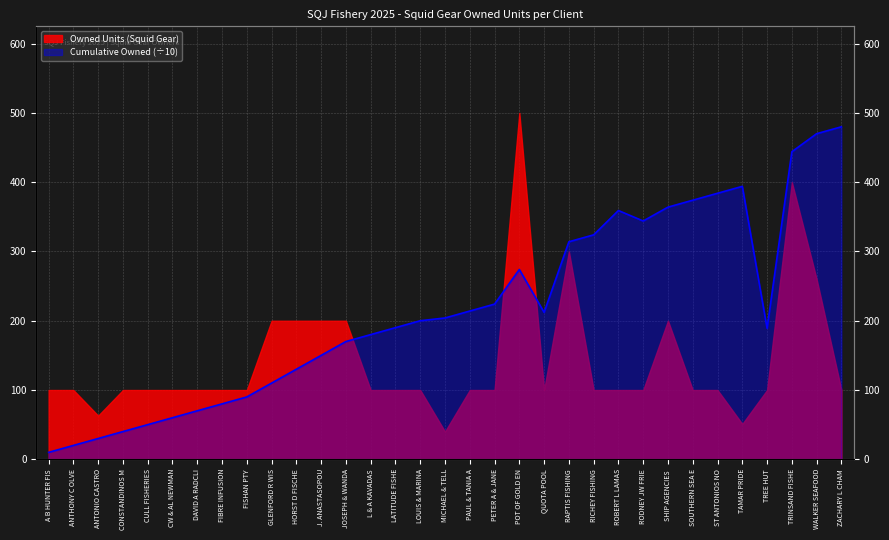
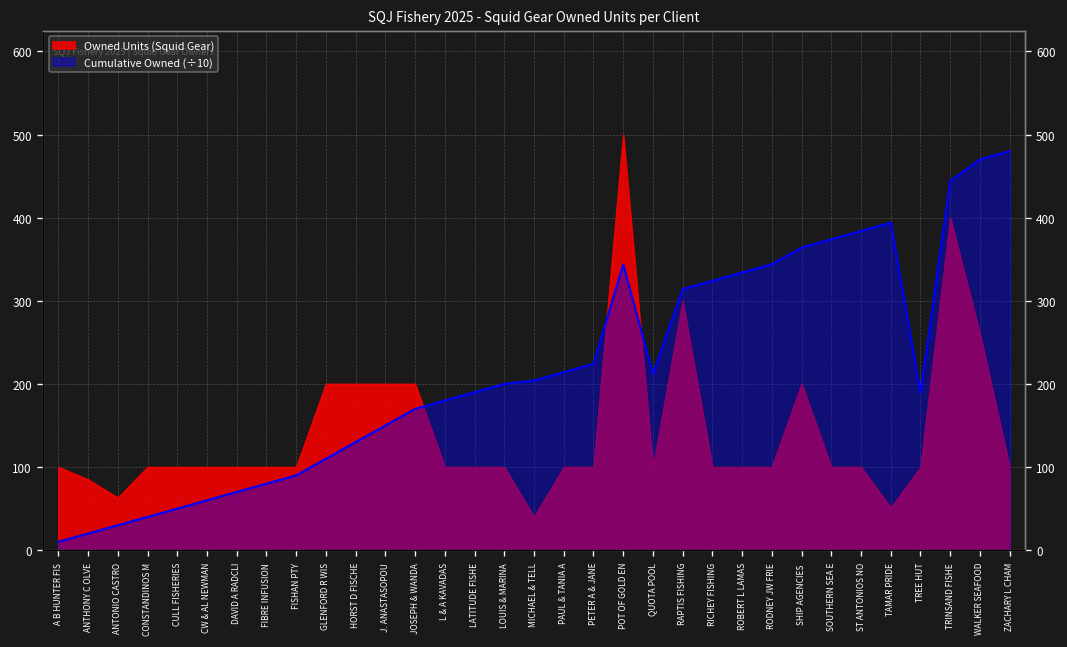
  {
    "Owned Units (Squid Gear)": {
      "A B HUNTER FIS": 100,
-     "ANTHONY C OLVE": 100,
+     "ANTHONY C OLVE": 90,
      "ANTONIO CASTRO": 60,
      "CONSTANDINOS M": 100,
      "CULL FISHERIES": 100,
      "CW & AL NEWMAN": 100,
      "DAVID A RADCLI": 100,
      "FIBRE INFUSION": 100,
      "FISHAN PTY": 100,
      "GLENFORD R WIS": 200,
      "HORST D FISCHE": 200,
      "J. ANASTASOPOU": 200,
      "JOSEPH & WANDA": 200,
      "L & A KAVADAS": 100,
      "LATITUDE FISHE": 100,
      "LOUIS & MARINA": 100,
      "MICHAEL & TELL": 40,
      "PAUL & TANIA A": 100,
      "PETER A & JANE": 100,
      "POT OF GOLD EN": 500,
      "QUOTA POOL": 100,
      "RAPTIS FISHING": 300,
      "RICHEY FISHING": 100,
      "ROBERT L LAMAS": 100,
      "RODNEY JW FRIE": 100,
      "SHIP AGENCIES": 200,
      "SOUTHERN SEA E": 100,
      "ST ANTONIOS NO": 100,
      "TAMAR PRIDE": 50,
      "TREE HUT": 100,
      "TRINSAND FISHE": 400,
      "WALKER SEAFOOD": 260,
      "ZACHARY L CHAM": 100
    },
    "Cumulative Owned (÷10)": {
      "A B HUNTER FIS": 10,
      "ANTHONY C OLVE": 20,
      "ANTONIO CASTRO": 30,
      "CONSTANDINOS M": 40,
      "CULL FISHERIES": 50,
      "CW & AL NEWMAN": 60,
      "DAVID A RADCLI": 70,
      "FIBRE INFUSION": 80,
      "FISHAN PTY": 90,
      "GLENFORD R WIS": 110,
      "HORST D FISCHE": 130,
      "J. ANASTASOPOU": 150,
      "JOSEPH & WANDA": 170,
      "L & A KAVADAS": 180,
      "LATITUDE FISHE": 190,
      "LOUIS & MARINA": 200,
      "MICHAEL & TELL": 200,
      "PAUL & TANIA A": 210,
      "PETER A & JANE": 220,
-     "POT OF GOLD EN": 270,
+     "POT OF GOLD EN": 340,
      "QUOTA POOL": 210,
      "RAPTIS FISHING": 310,
      "RICHEY FISHING": 320,
-     "ROBERT L LAMAS": 360,
+     "ROBERT L LAMAS": 330,
      "RODNEY JW FRIE": 340,
      "SHIP AGENCIES": 360,
      "SOUTHERN SEA E": 370,
      "ST ANTONIOS NO": 380,
      "TAMAR PRIDE": 390,
      "TREE HUT": 190,
      "TRINSAND FISHE": 440,
      "WALKER SEAFOOD": 470,
      "ZACHARY L CHAM": 480
    }
  }
